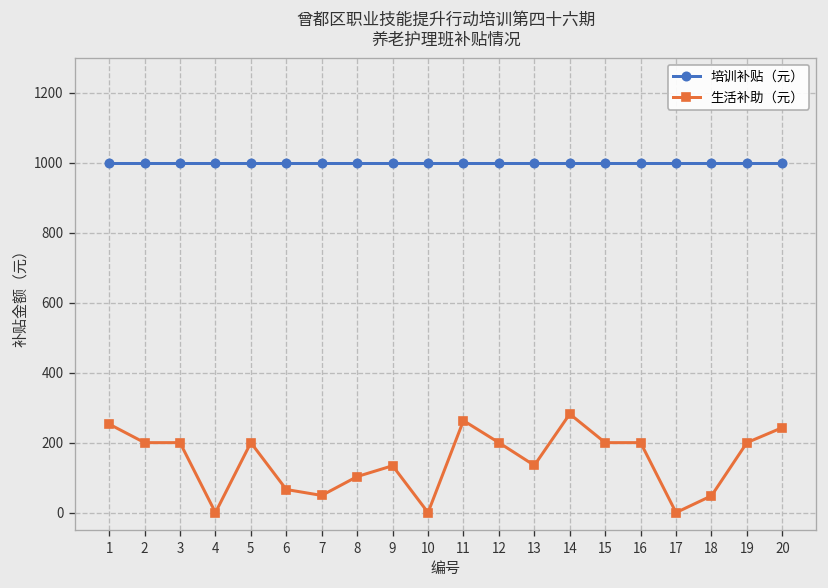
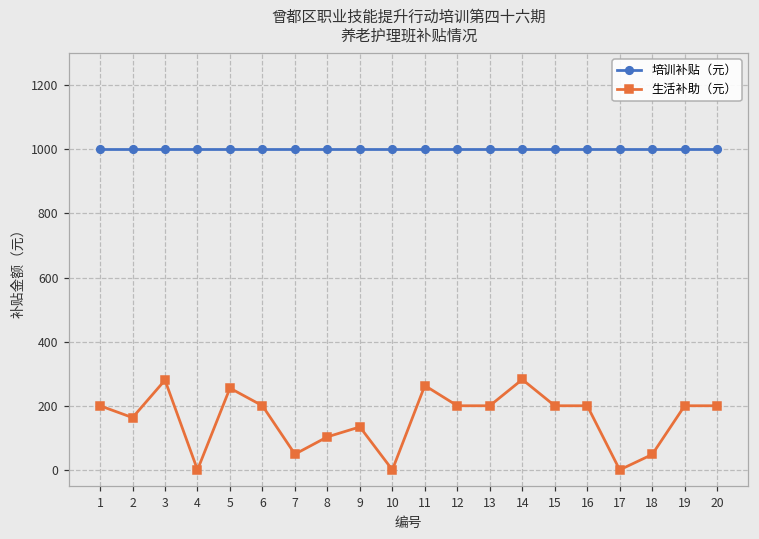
  {
    "培训补贴（元）": {
      "1": 1000,
      "2": 1000,
      "3": 1000,
      "4": 1000,
      "5": 1000,
      "6": 1000,
      "7": 1000,
      "8": 1000,
      "9": 1000,
      "10": 1000,
      "11": 1000,
      "12": 1000,
      "13": 1000,
      "14": 1000,
      "15": 1000,
      "16": 1000,
      "17": 1000,
      "18": 1000,
      "19": 1000,
      "20": 1000
    },
    "生活补助（元）": {
-     "1": 250,
-     "2": 200,
-     "3": 200,
+     "1": 200,
+     "2": 160,
+     "3": 280,
      "4": 0,
-     "5": 200,
-     "6": 70,
+     "5": 260,
+     "6": 200,
      "7": 50,
      "8": 100,
      "9": 130,
      "10": 0,
      "11": 260,
      "12": 200,
-     "13": 140,
+     "13": 200,
      "14": 280,
      "15": 200,
      "16": 200,
      "17": 0,
      "18": 50,
      "19": 200,
-     "20": 240
+     "20": 200
    }
  }
